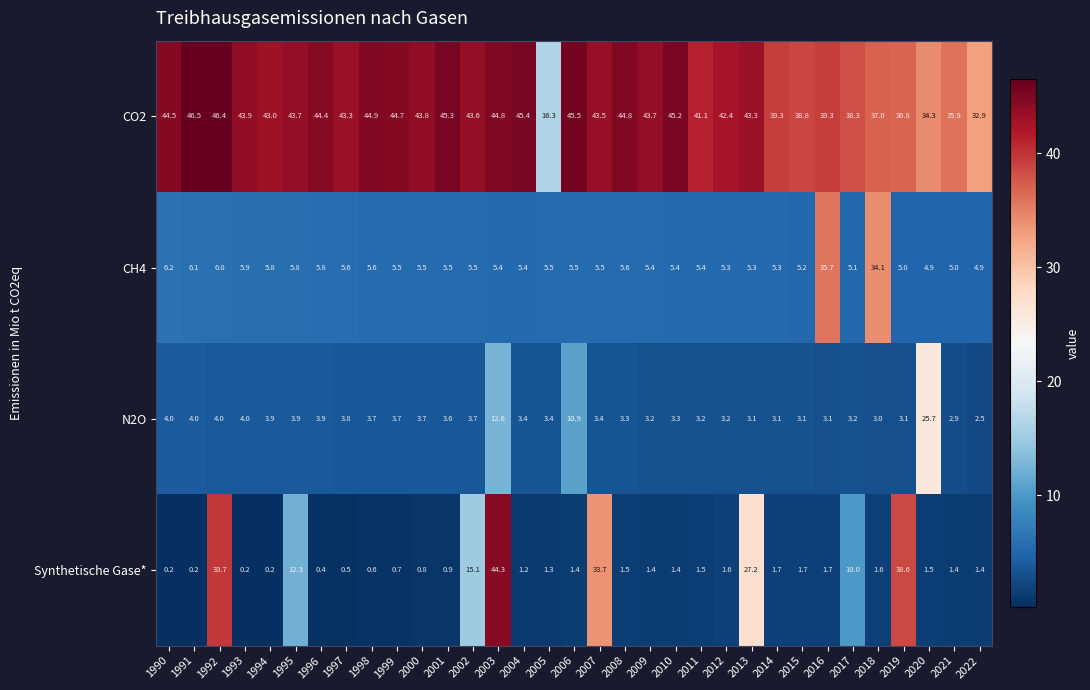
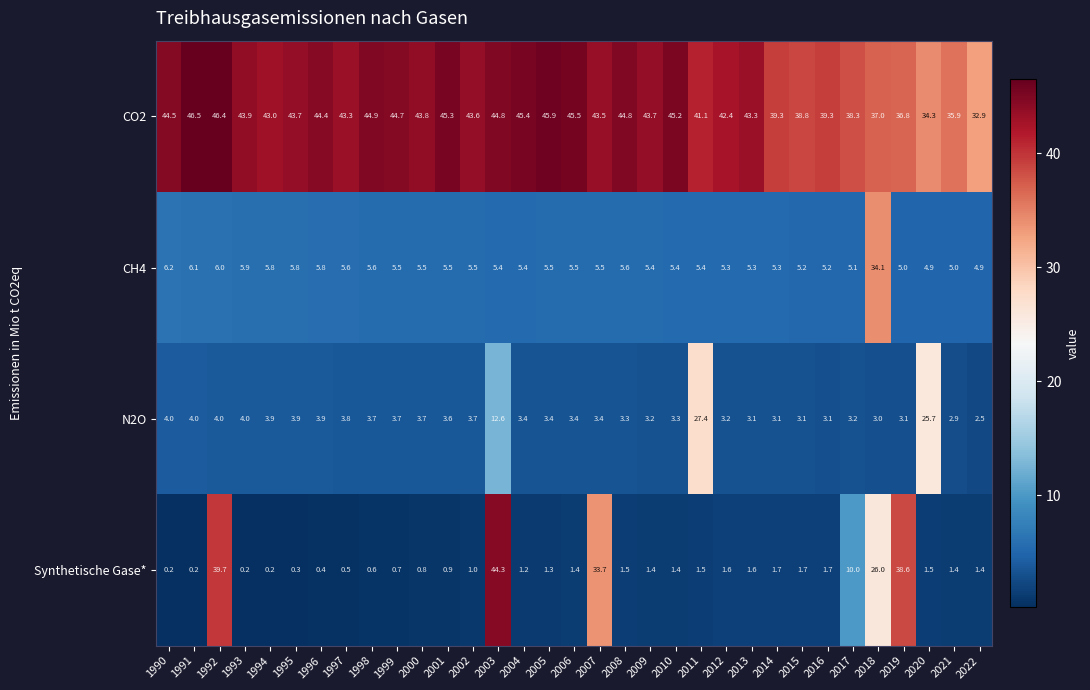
  {
    "CO2": {
      "1990": 44.5,
      "1991": 46.5,
      "1992": 46.4,
      "1993": 43.9,
      "1994": 43.0,
      "1995": 43.7,
      "1996": 44.4,
      "1997": 43.3,
      "1998": 44.9,
      "1999": 44.7,
      "2000": 43.8,
      "2001": 45.3,
      "2002": 43.6,
      "2003": 44.8,
      "2004": 45.4,
-     "2005": 16.3,
+     "2005": 45.9,
      "2006": 45.5,
      "2007": 43.5,
      "2008": 44.8,
      "2009": 43.7,
      "2010": 45.2,
      "2011": 41.1,
      "2012": 42.4,
      "2013": 43.3,
      "2014": 39.3,
      "2015": 38.8,
      "2016": 39.3,
      "2017": 38.3,
      "2018": 37.0,
      "2019": 36.8,
      "2020": 34.3,
      "2021": 35.9,
      "2022": 32.9
    },
    "CH4": {
      "1990": 6.2,
      "1991": 6.1,
      "1992": 6.0,
      "1993": 5.9,
      "1994": 5.8,
      "1995": 5.8,
      "1996": 5.8,
      "1997": 5.6,
      "1998": 5.6,
      "1999": 5.5,
      "2000": 5.5,
      "2001": 5.5,
      "2002": 5.5,
      "2003": 5.4,
      "2004": 5.4,
      "2005": 5.5,
      "2006": 5.5,
      "2007": 5.5,
      "2008": 5.6,
      "2009": 5.4,
      "2010": 5.4,
      "2011": 5.4,
      "2012": 5.3,
      "2013": 5.3,
      "2014": 5.3,
      "2015": 5.2,
-     "2016": 35.7,
+     "2016": 5.2,
      "2017": 5.1,
      "2018": 34.1,
      "2019": 5.0,
      "2020": 4.9,
      "2021": 5.0,
      "2022": 4.9
    },
    "N2O": {
      "1990": 4.0,
      "1991": 4.0,
      "1992": 4.0,
      "1993": 4.0,
      "1994": 3.9,
      "1995": 3.9,
      "1996": 3.9,
      "1997": 3.8,
      "1998": 3.7,
      "1999": 3.7,
      "2000": 3.7,
      "2001": 3.6,
      "2002": 3.7,
      "2003": 12.6,
      "2004": 3.4,
      "2005": 3.4,
-     "2006": 10.9,
+     "2006": 3.4,
      "2007": 3.4,
      "2008": 3.3,
      "2009": 3.2,
      "2010": 3.3,
-     "2011": 3.2,
+     "2011": 27.4,
      "2012": 3.2,
      "2013": 3.1,
      "2014": 3.1,
      "2015": 3.1,
      "2016": 3.1,
      "2017": 3.2,
      "2018": 3.0,
      "2019": 3.1,
      "2020": 25.7,
      "2021": 2.9,
      "2022": 2.5
    },
    "Synthetische Gase*": {
      "1990": 0.2,
      "1991": 0.2,
      "1992": 39.7,
      "1993": 0.2,
      "1994": 0.2,
-     "1995": 12.3,
+     "1995": 0.3,
      "1996": 0.4,
      "1997": 0.5,
      "1998": 0.6,
      "1999": 0.7,
      "2000": 0.8,
      "2001": 0.9,
-     "2002": 15.1,
+     "2002": 1.0,
      "2003": 44.3,
      "2004": 1.2,
      "2005": 1.3,
      "2006": 1.4,
      "2007": 33.7,
      "2008": 1.5,
      "2009": 1.4,
      "2010": 1.4,
      "2011": 1.5,
      "2012": 1.6,
-     "2013": 27.2,
+     "2013": 1.6,
      "2014": 1.7,
      "2015": 1.7,
      "2016": 1.7,
      "2017": 10.0,
-     "2018": 1.6,
+     "2018": 26.0,
      "2019": 38.6,
      "2020": 1.5,
      "2021": 1.4,
      "2022": 1.4
    }
  }
